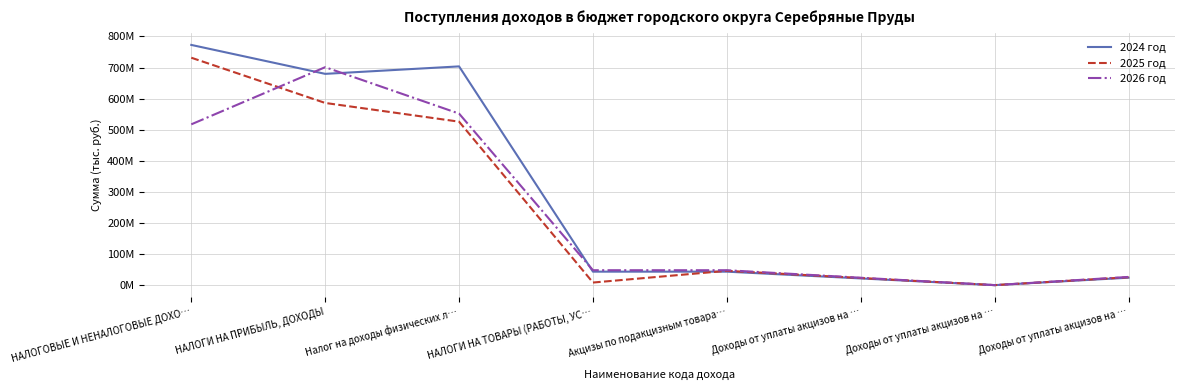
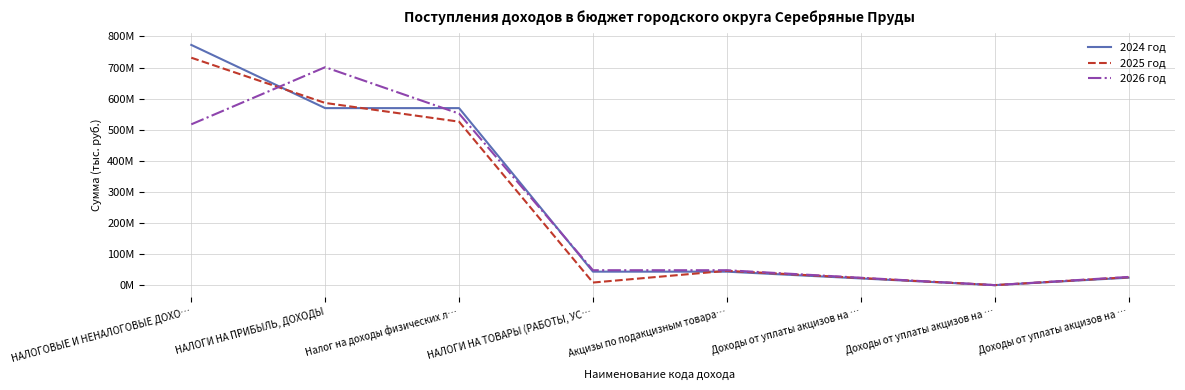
  {
    "2024 год": {
      "НАЛОГОВЫЕ И НЕНАЛОГОВЫЕ ДОХО…": 770000000,
-     "НАЛОГИ НА ПРИБЫЛЬ, ДОХОДЫ": 680000000,
-     "Налог на доходы физических л…": 700000000
+     "НАЛОГИ НА ПРИБЫЛЬ, ДОХОДЫ": 570000000,
+     "Налог на доходы физических л…": 570000000
    },
    "2025 год": {
      "НАЛОГОВЫЕ И НЕНАЛОГОВЫЕ ДОХО…": 730000000,
      "НАЛОГИ НА ПРИБЫЛЬ, ДОХОДЫ": 590000000,
      "Налог на доходы физических л…": 530000000,
      "НАЛОГИ НА ТОВАРЫ (РАБОТЫ, УС…": 10000000
    },
    "2026 год": {
      "НАЛОГОВЫЕ И НЕНАЛОГОВЫЕ ДОХО…": 520000000,
      "НАЛОГИ НА ПРИБЫЛЬ, ДОХОДЫ": 700000000,
      "Налог на доходы физических л…": 550000000
    }
  }
